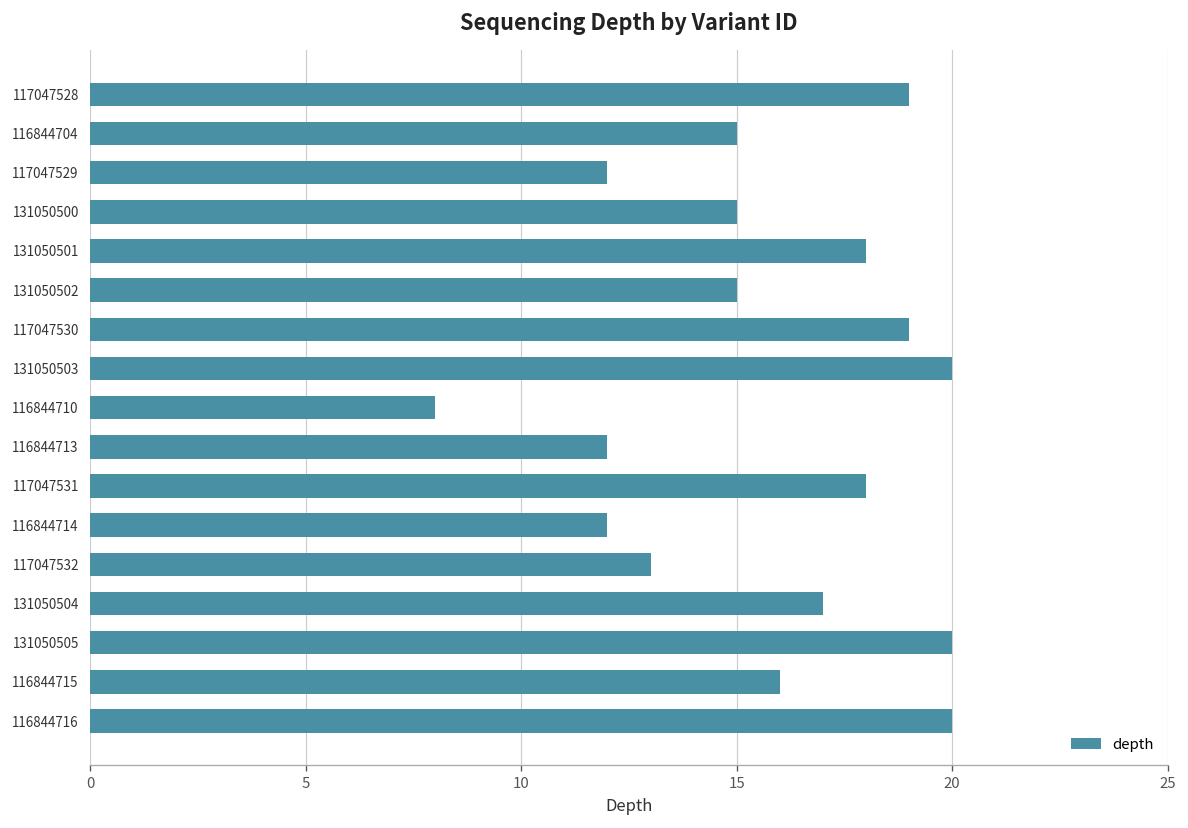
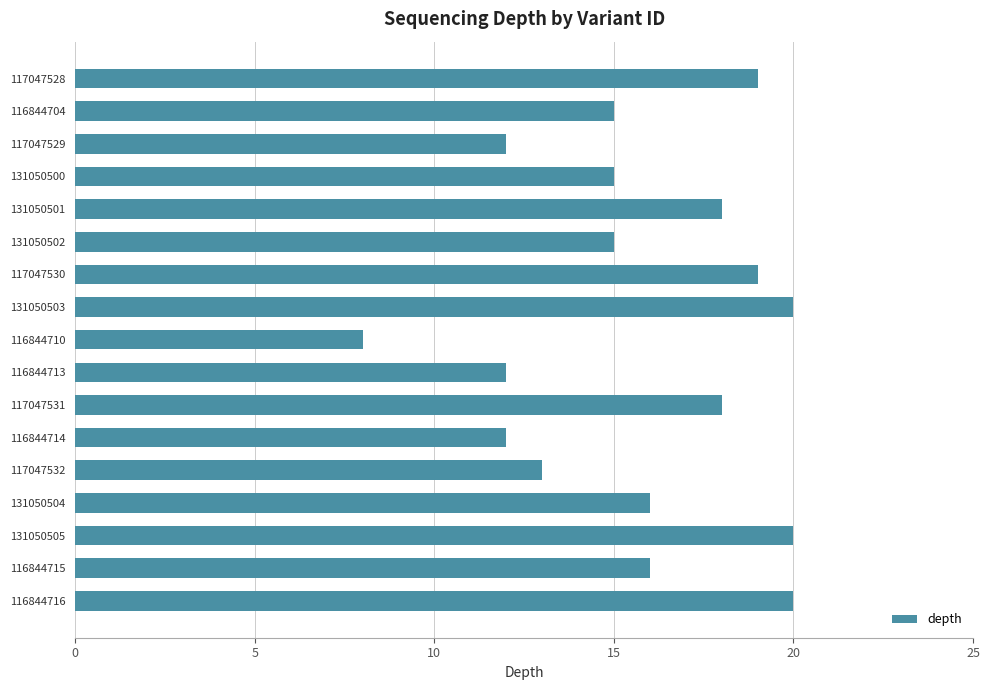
  {
    "117047528": 19,
    "116844704": 15,
    "117047529": 12,
    "131050500": 15,
    "131050501": 18,
    "131050502": 15,
    "117047530": 19,
    "131050503": 20,
    "116844710": 8,
    "116844713": 12,
    "117047531": 18,
    "116844714": 12,
    "117047532": 13,
-   "131050504": 17,
+   "131050504": 16,
    "131050505": 20,
    "116844715": 16,
    "116844716": 20
  }
